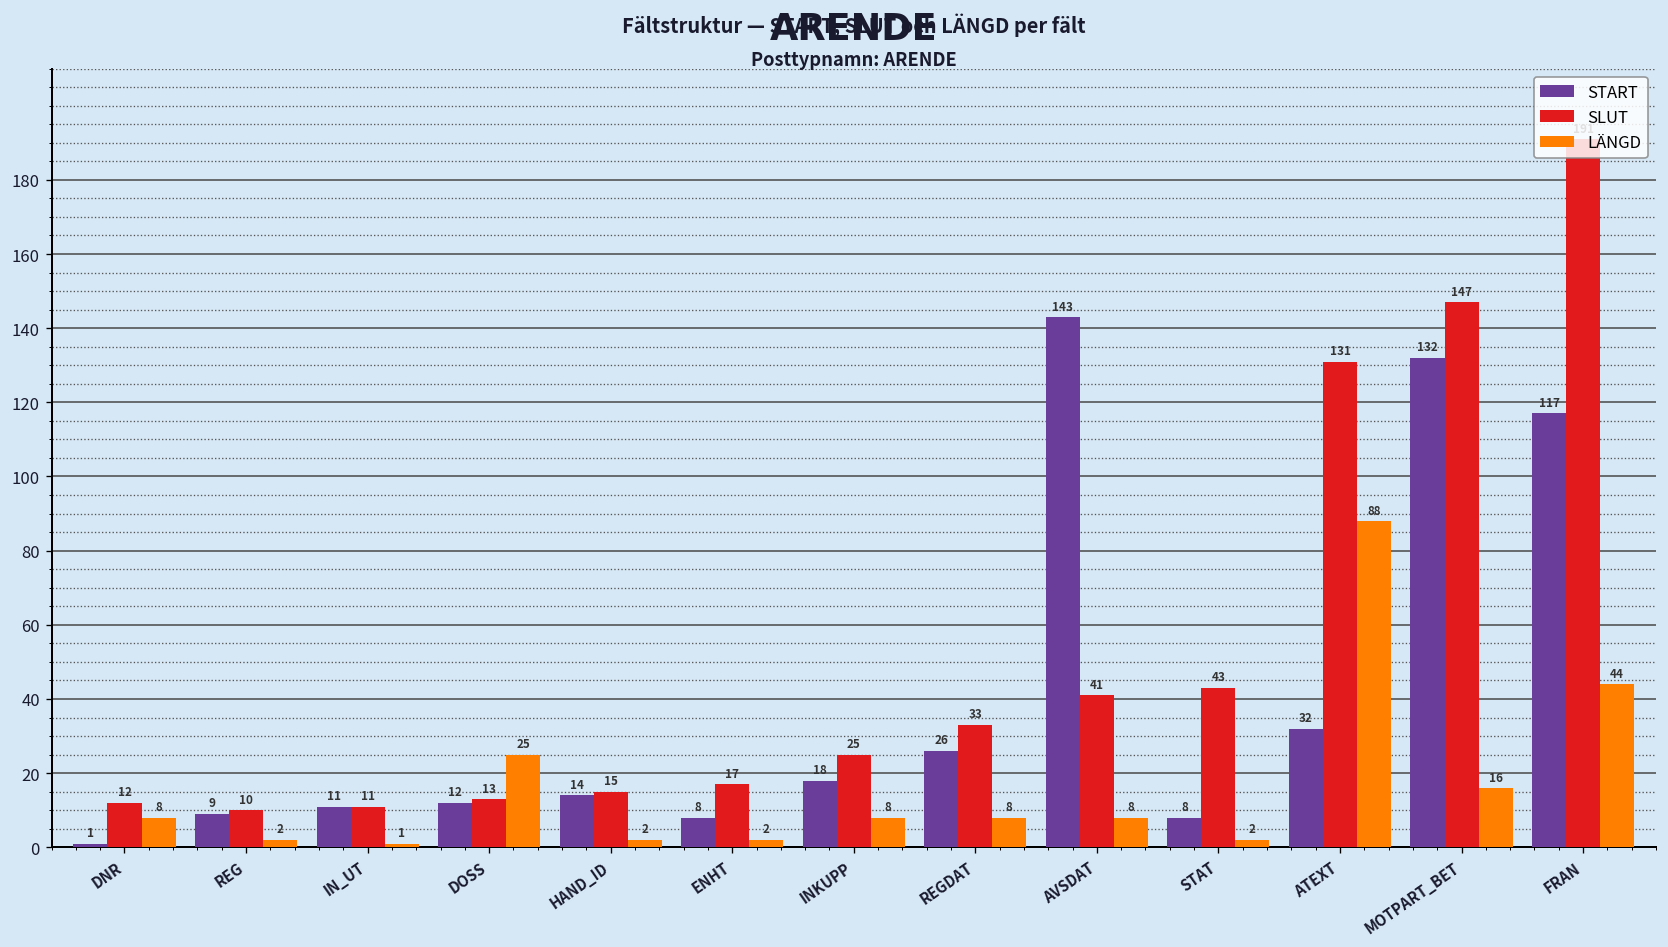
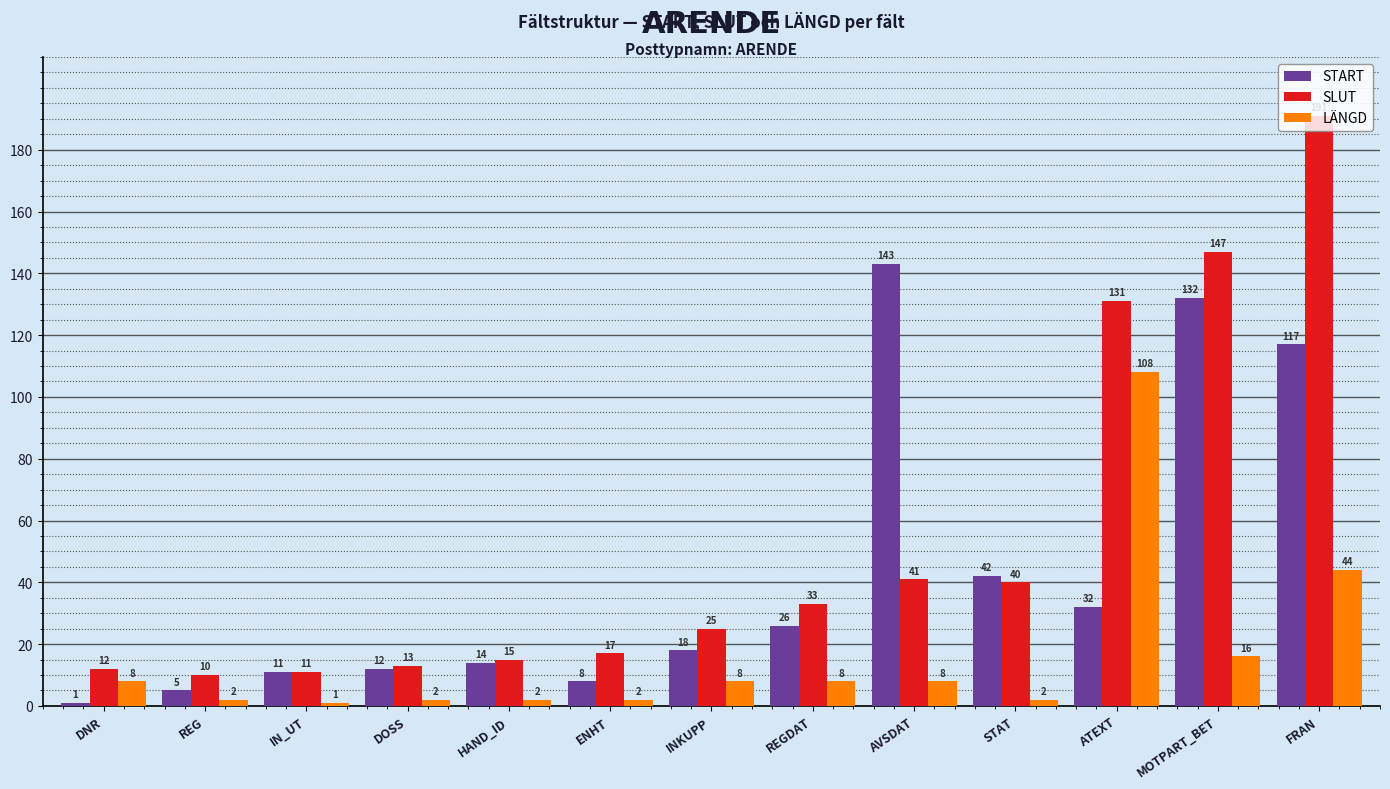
  {
    "START": {
      "DNR": 1,
-     "REG": 9,
+     "REG": 5,
      "IN_UT": 11,
      "DOSS": 12,
      "HAND_ID": 14,
      "ENHT": 8,
      "INKUPP": 18,
      "REGDAT": 26,
      "AVSDAT": 143,
-     "STAT": 8,
+     "STAT": 42,
      "ATEXT": 32,
      "MOTPART_BET": 132,
      "FRAN": 117
    },
    "SLUT": {
      "DNR": 12,
      "REG": 10,
      "IN_UT": 11,
      "DOSS": 13,
      "HAND_ID": 15,
      "ENHT": 17,
      "INKUPP": 25,
      "REGDAT": 33,
      "AVSDAT": 41,
-     "STAT": 43,
+     "STAT": 40,
      "ATEXT": 131,
      "MOTPART_BET": 147
    },
    "LÄNGD": {
      "DNR": 8,
      "REG": 2,
      "IN_UT": 1,
-     "DOSS": 25,
+     "DOSS": 2,
      "HAND_ID": 2,
      "ENHT": 2,
      "INKUPP": 8,
      "REGDAT": 8,
      "AVSDAT": 8,
      "STAT": 2,
-     "ATEXT": 88,
+     "ATEXT": 108,
      "MOTPART_BET": 16,
      "FRAN": 44
    }
  }
